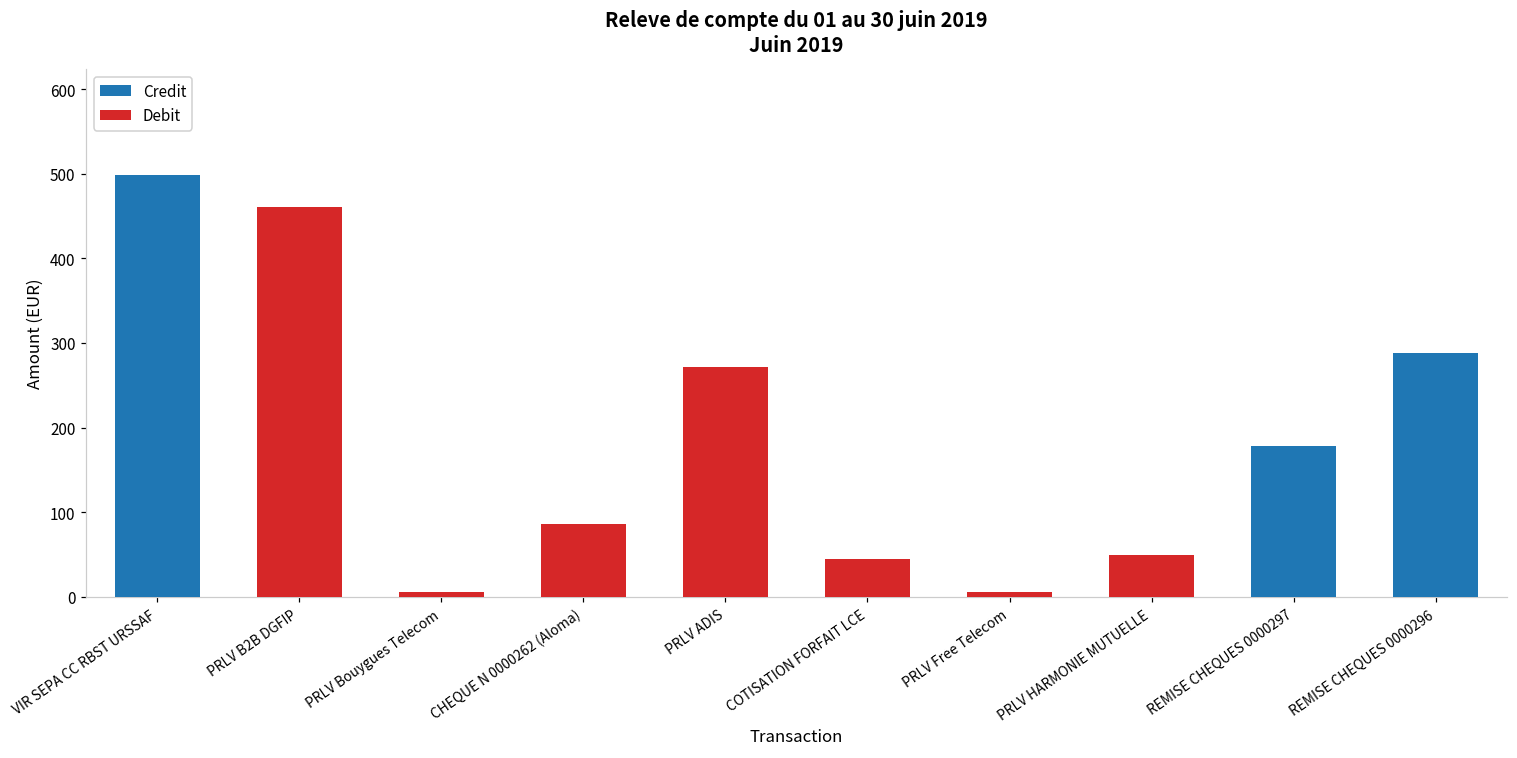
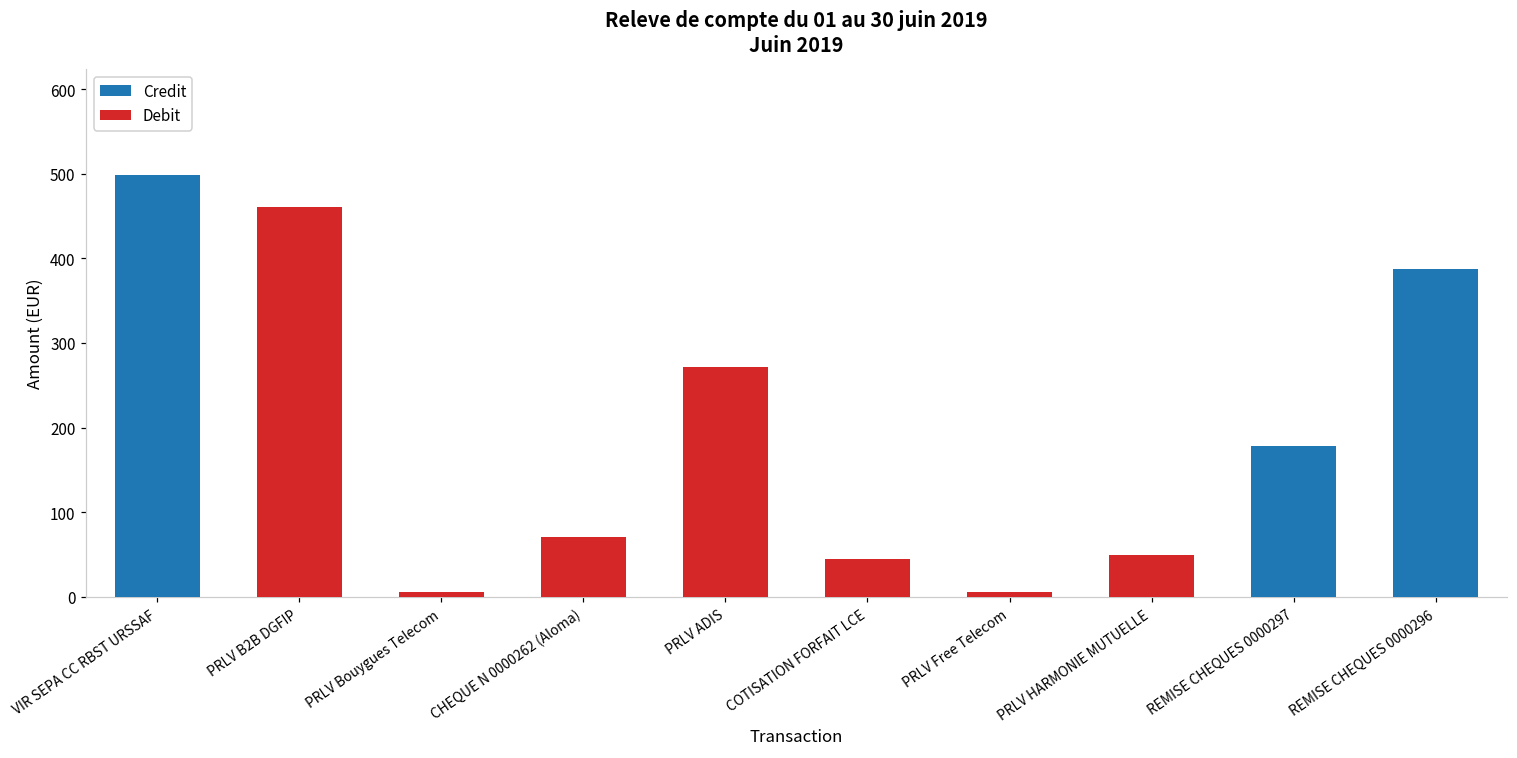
  {
    "Credit": {
      "VIR SEPA CC RBST URSSAF": 500,
      "PRLV B2B DGFIP": 0,
      "PRLV Bouygues Telecom": 0,
      "CHEQUE N 0000262 (Aloma)": 0,
      "PRLV ADIS": 0,
      "COTISATION FORFAIT LCE": 0,
      "PRLV Free Telecom": 0,
      "PRLV HARMONIE MUTUELLE": 0,
      "REMISE CHEQUES 0000297": 180,
-     "REMISE CHEQUES 0000296": 290
+     "REMISE CHEQUES 0000296": 390
    },
    "Debit": {
      "VIR SEPA CC RBST URSSAF": 0,
      "PRLV B2B DGFIP": 460,
      "PRLV Bouygues Telecom": 0,
-     "CHEQUE N 0000262 (Aloma)": 90,
+     "CHEQUE N 0000262 (Aloma)": 70,
      "PRLV ADIS": 270,
      "COTISATION FORFAIT LCE": 40,
      "PRLV Free Telecom": 10,
      "PRLV HARMONIE MUTUELLE": 50,
      "REMISE CHEQUES 0000297": 0,
      "REMISE CHEQUES 0000296": 0
    }
  }
